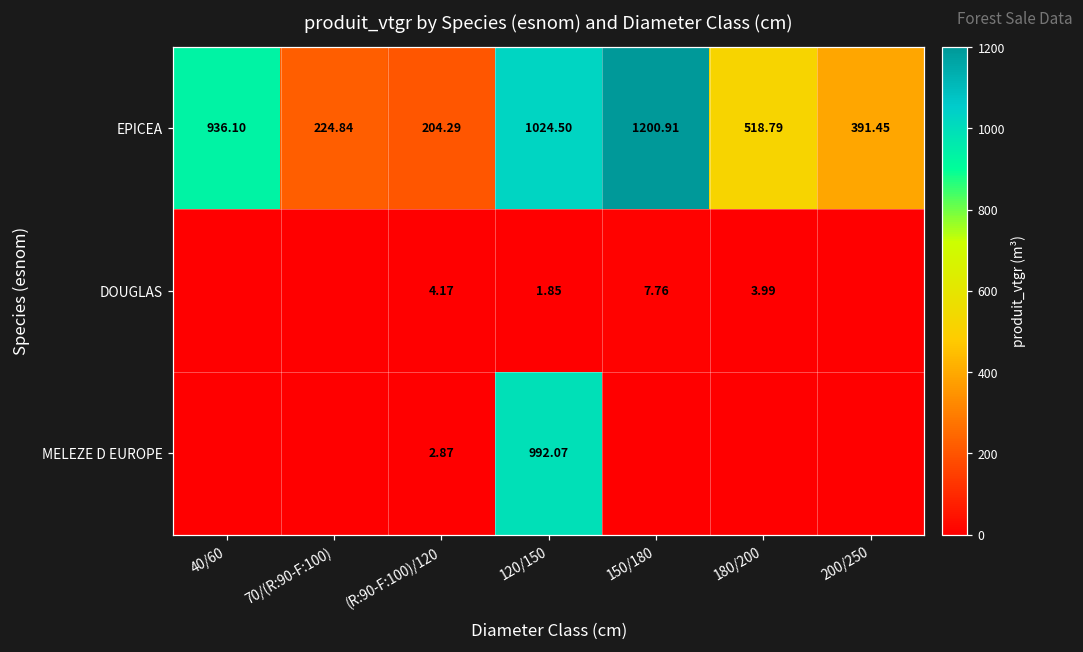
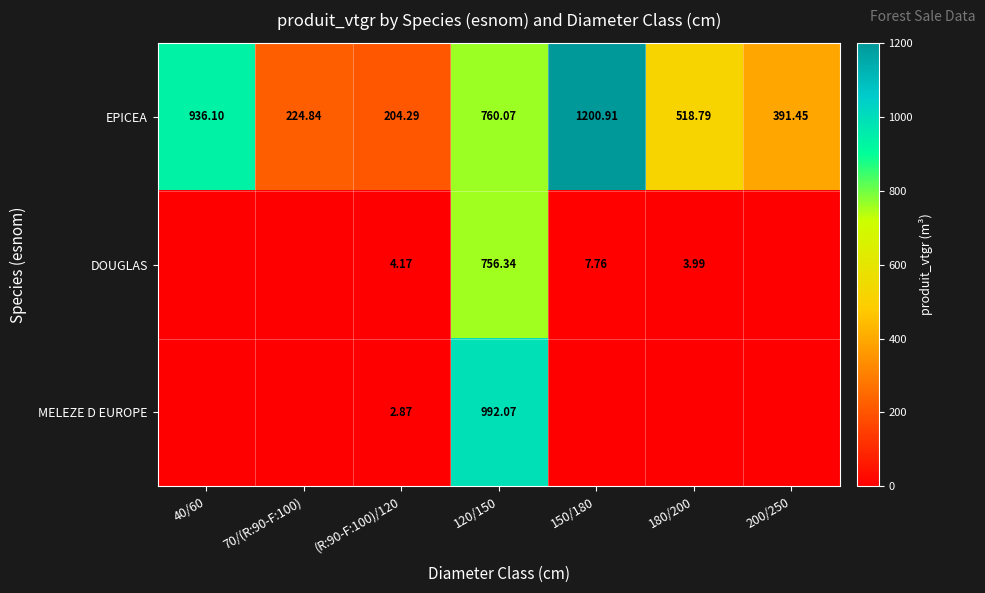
  {
    "EPICEA": {
      "40/60": 936.10,
      "70/(R:90-F:100)": 224.84,
      "(R:90-F:100)/120": 204.29,
-     "120/150": 1024.50,
+     "120/150": 760.07,
      "150/180": 1200.91,
      "180/200": 518.79,
      "200/250": 391.45
    },
    "DOUGLAS": {
      "(R:90-F:100)/120": 4.17,
-     "120/150": 1.85,
+     "120/150": 756.34,
      "150/180": 7.76,
      "180/200": 3.99
    },
    "MELEZE D EUROPE": {
      "(R:90-F:100)/120": 2.87,
      "120/150": 992.07
    }
  }
